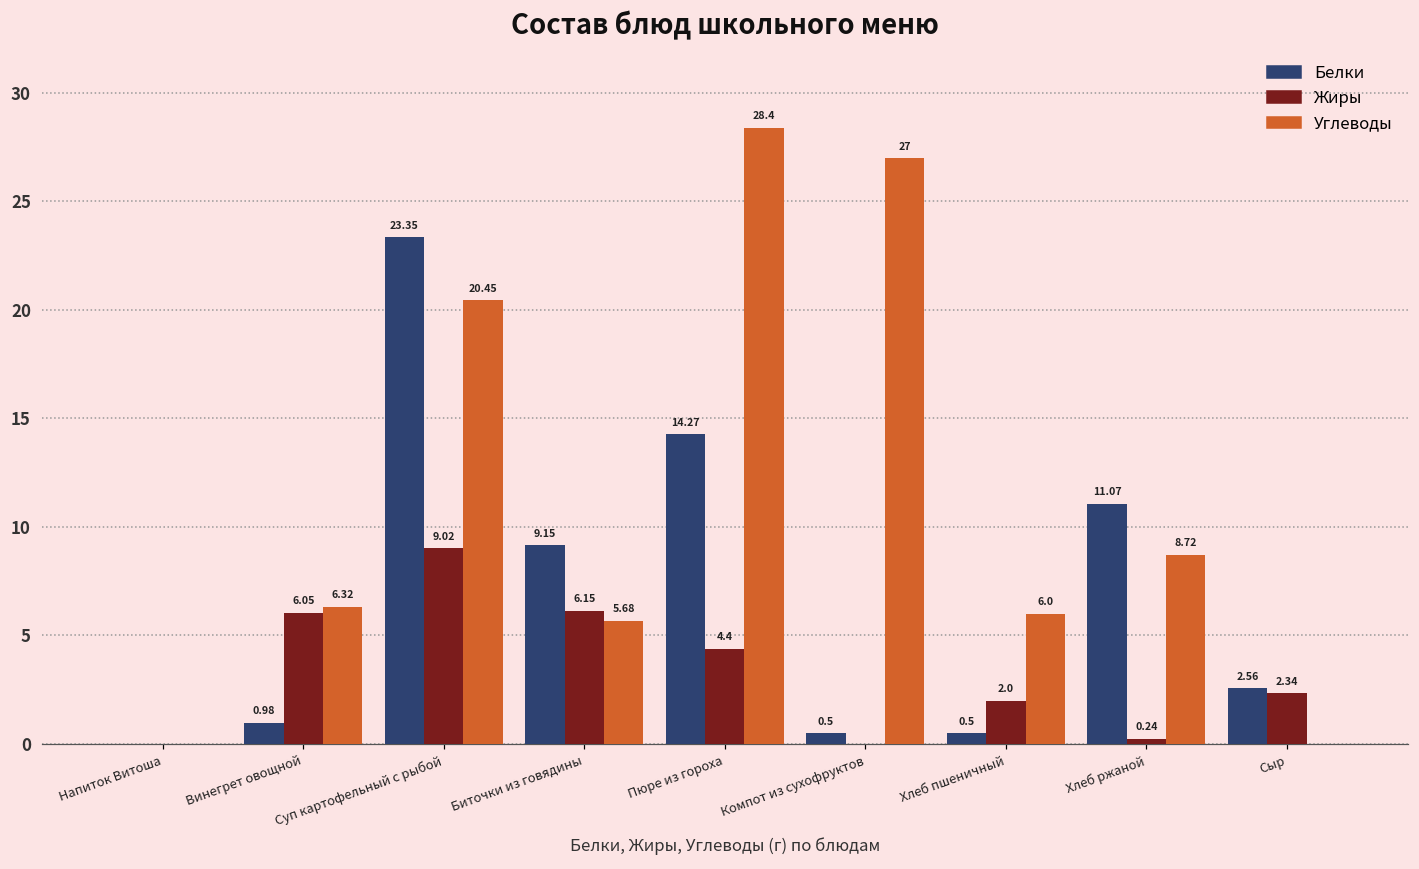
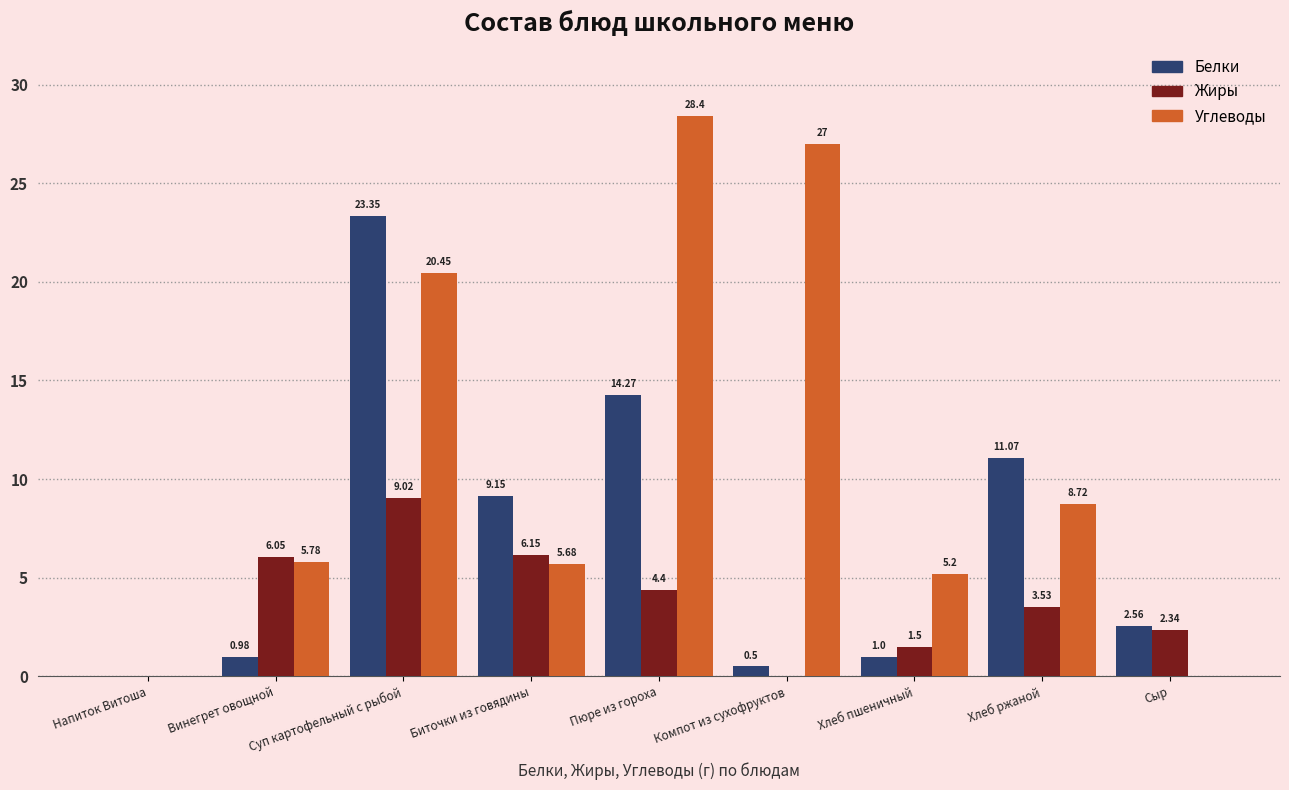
  {
    "Белки": {
      "Винегрет овощной": 0.98,
      "Суп картофельный с рыбой": 23.35,
      "Биточки из говядины": 9.15,
      "Пюре из гороха": 14.27,
      "Компот из сухофруктов": 0.5,
-     "Хлеб пшеничный": 0.5,
+     "Хлеб пшеничный": 1.0,
      "Хлеб ржаной": 11.07,
      "Сыр": 2.56
    },
    "Жиры": {
      "Винегрет овощной": 6.05,
      "Суп картофельный с рыбой": 9.02,
      "Биточки из говядины": 6.15,
      "Пюре из гороха": 4.4,
-     "Хлеб пшеничный": 2.0,
-     "Хлеб ржаной": 0.24,
+     "Хлеб пшеничный": 1.5,
+     "Хлеб ржаной": 3.53,
      "Сыр": 2.34
    },
    "Углеводы": {
-     "Винегрет овощной": 6.32,
+     "Винегрет овощной": 5.78,
      "Суп картофельный с рыбой": 20.45,
      "Биточки из говядины": 5.68,
      "Пюре из гороха": 28.4,
      "Компот из сухофруктов": 27,
-     "Хлеб пшеничный": 6.0,
+     "Хлеб пшеничный": 5.2,
      "Хлеб ржаной": 8.72
    }
  }
